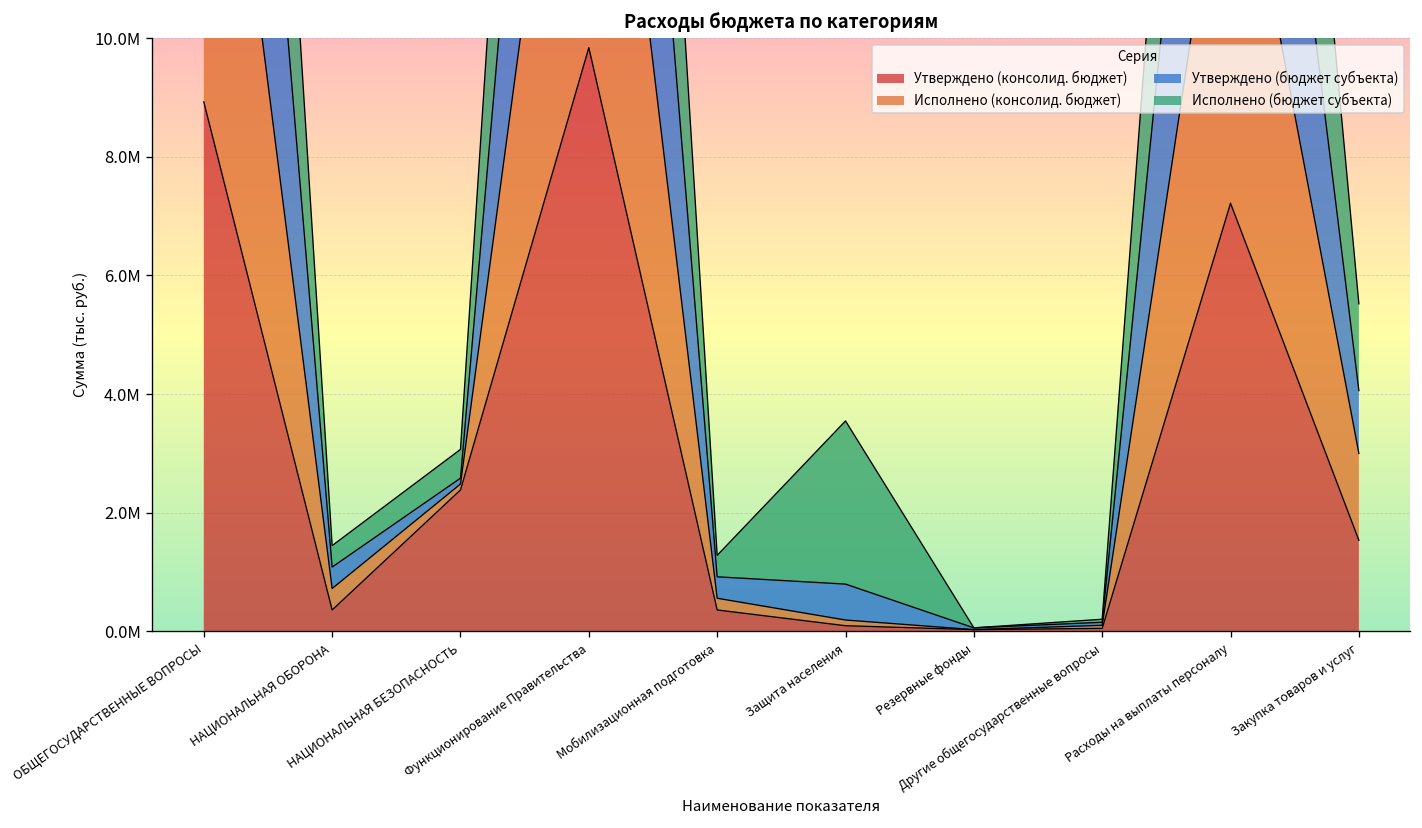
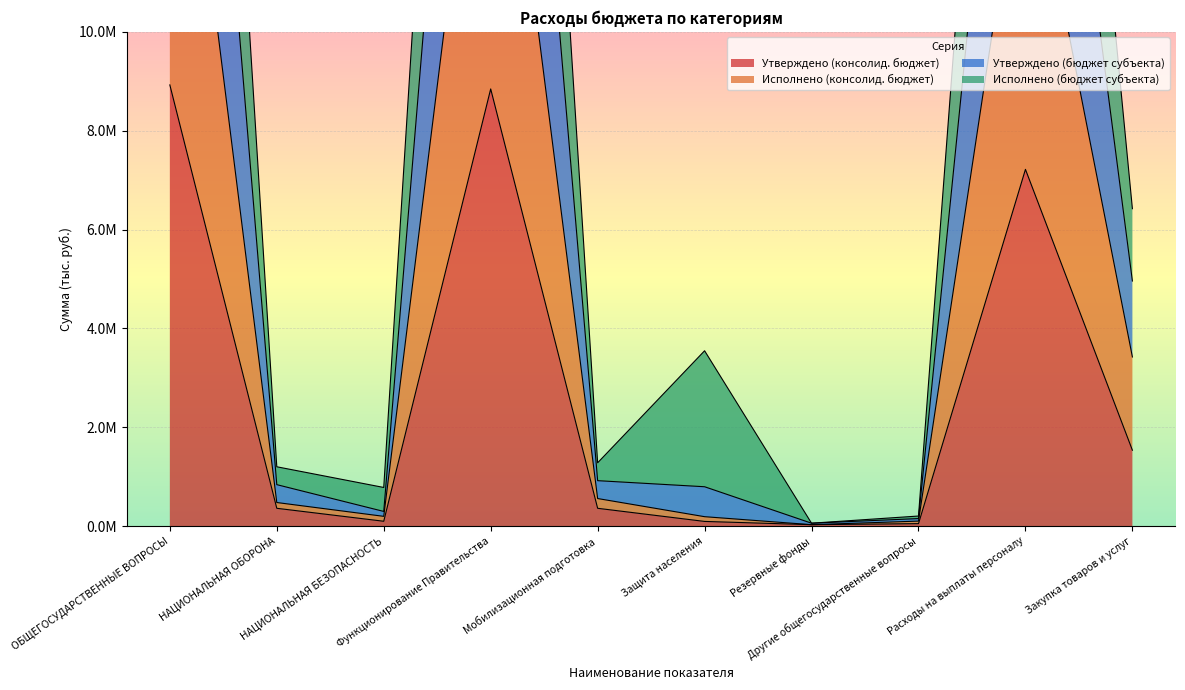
  {
    "Утверждено (консолид. бюджет)": {
      "ОБЩЕГОСУДАРСТВЕННЫЕ ВОПРОСЫ": 8900000,
      "НАЦИОНАЛЬНАЯ ОБОРОНА": 400000,
-     "НАЦИОНАЛЬНАЯ БЕЗОПАСНОСТЬ": 2400000,
-     "Функционирование Правительства": 9800000,
+     "НАЦИОНАЛЬНАЯ БЕЗОПАСНОСТЬ": 100000,
+     "Функционирование Правительства": 8800000,
      "Мобилизационная подготовка": 400000,
      "Защита населения": 100000,
      "Расходы на выплаты персоналу": 7200000,
      "Закупка товаров и услуг": 1500000
    },
    "Исполнено (консолид. бюджет)": {
-     "НАЦИОНАЛЬНАЯ ОБОРОНА": 400000,
+     "НАЦИОНАЛЬНАЯ ОБОРОНА": 100000,
      "НАЦИОНАЛЬНАЯ БЕЗОПАСНОСТЬ": 100000,
      "Мобилизационная подготовка": 200000,
      "Защита населения": 100000,
-     "Закупка товаров и услуг": 1500000
+     "Закупка товаров и услуг": 1900000
    },
    "Утверждено (бюджет субъекта)": {
      "НАЦИОНАЛЬНАЯ ОБОРОНА": 400000,
      "НАЦИОНАЛЬНАЯ БЕЗОПАСНОСТЬ": 100000,
      "Мобилизационная подготовка": 400000,
      "Защита населения": 600000,
-     "Закупка товаров и услуг": 1100000
+     "Закупка товаров и услуг": 1500000
    },
    "Исполнено (бюджет субъекта)": {
      "НАЦИОНАЛЬНАЯ ОБОРОНА": 400000,
      "НАЦИОНАЛЬНАЯ БЕЗОПАСНОСТЬ": 500000,
      "Мобилизационная подготовка": 400000,
      "Защита населения": 2800000,
      "Другие общегосударственные вопросы": 100000,
      "Закупка товаров и услуг": 1500000
    }
  }
